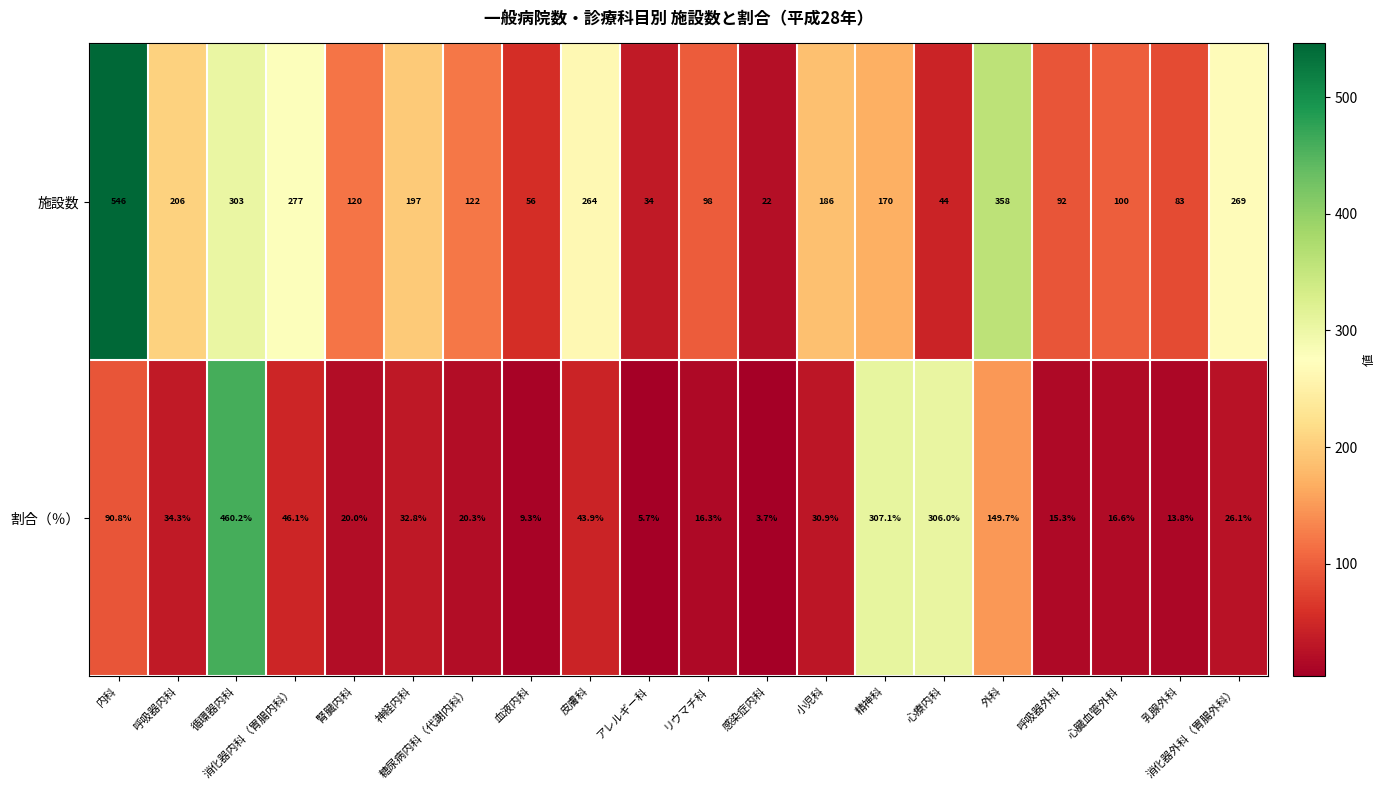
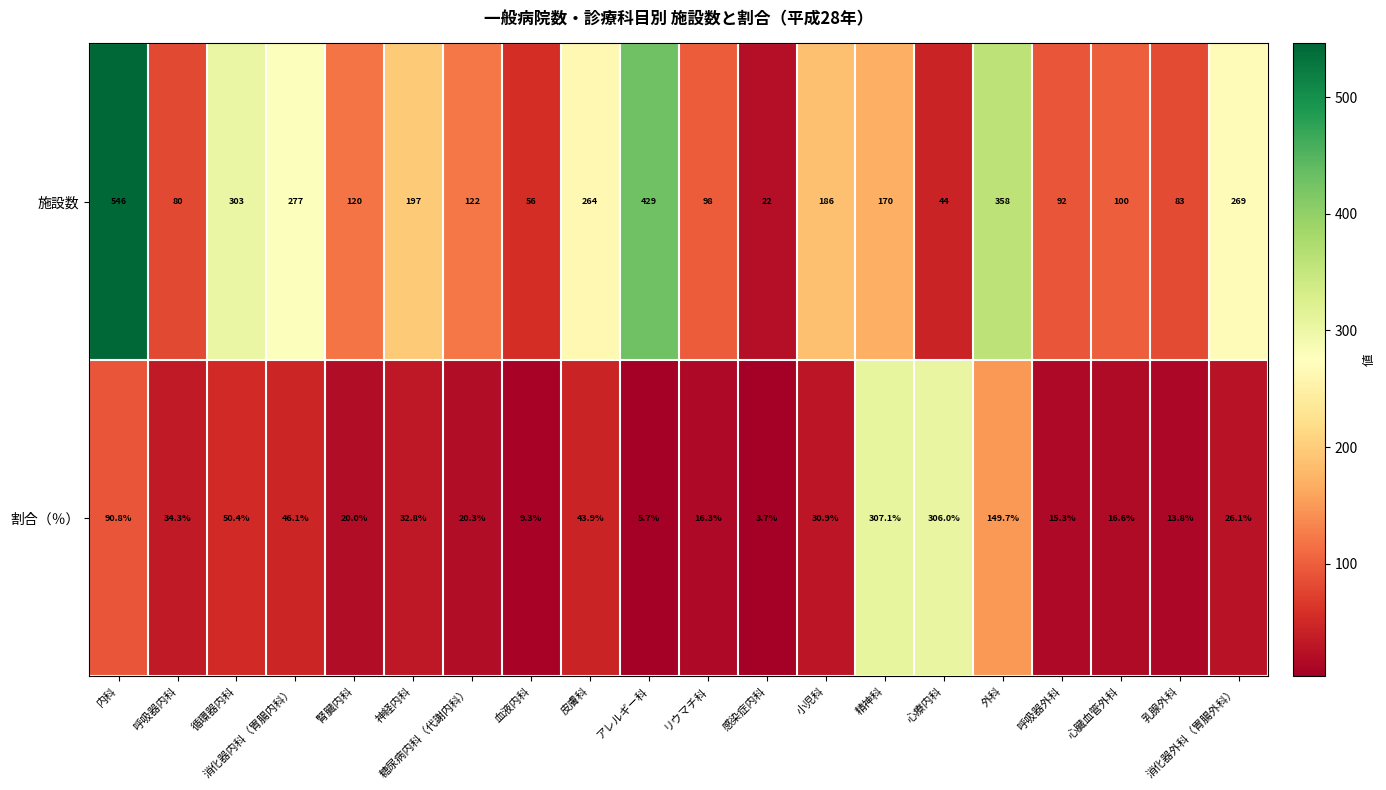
  {
    "施設数": {
      "内科": "546",
-     "呼吸器内科": "206",
+     "呼吸器内科": "80",
      "循環器内科": "303",
      "消化器内科（胃腸内科）": "277",
      "腎臓内科": "120",
      "神経内科": "197",
      "糖尿病内科（代謝内科）": "122",
      "血液内科": "56",
      "皮膚科": "264",
-     "アレルギー科": "34",
+     "アレルギー科": "429",
      "リウマチ科": "98",
      "感染症内科": "22",
      "小児科": "186",
      "精神科": "170",
      "心療内科": "44",
      "外科": "358",
      "呼吸器外科": "92",
      "心臓血管外科": "100",
      "乳腺外科": "83",
      "消化器外科（胃腸外科）": "269"
    },
    "割合（％）": {
      "内科": "90.8%",
      "呼吸器内科": "34.3%",
-     "循環器内科": "460.2%",
+     "循環器内科": "50.4%",
      "消化器内科（胃腸内科）": "46.1%",
      "腎臓内科": "20.0%",
      "神経内科": "32.8%",
      "糖尿病内科（代謝内科）": "20.3%",
      "血液内科": "9.3%",
      "皮膚科": "43.9%",
      "アレルギー科": "5.7%",
      "リウマチ科": "16.3%",
      "感染症内科": "3.7%",
      "小児科": "30.9%",
      "精神科": "307.1%",
      "心療内科": "306.0%",
      "外科": "149.7%",
      "呼吸器外科": "15.3%",
      "心臓血管外科": "16.6%",
      "乳腺外科": "13.8%",
      "消化器外科（胃腸外科）": "26.1%"
    }
  }
